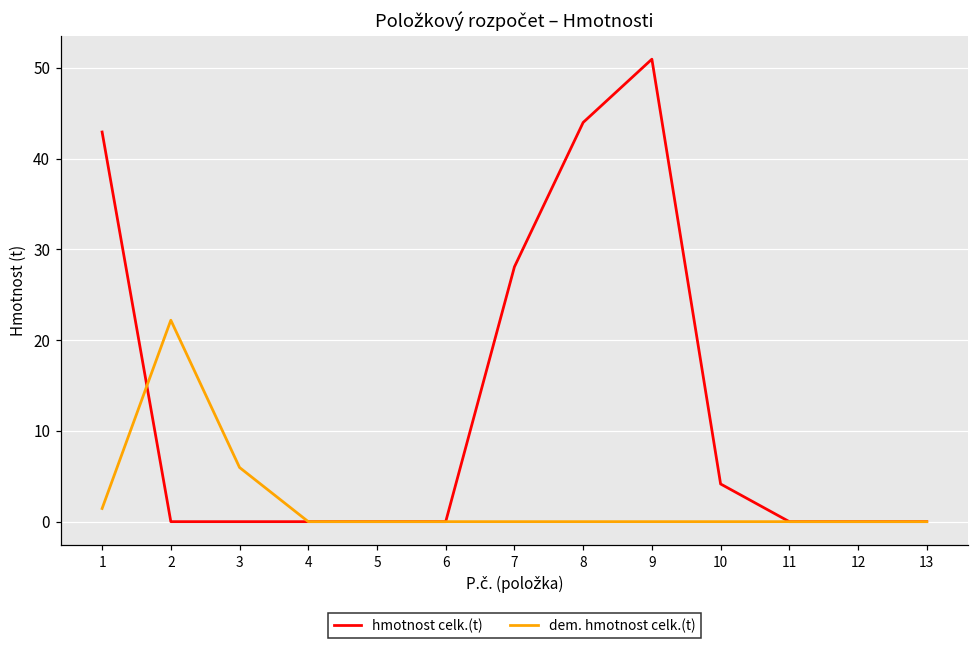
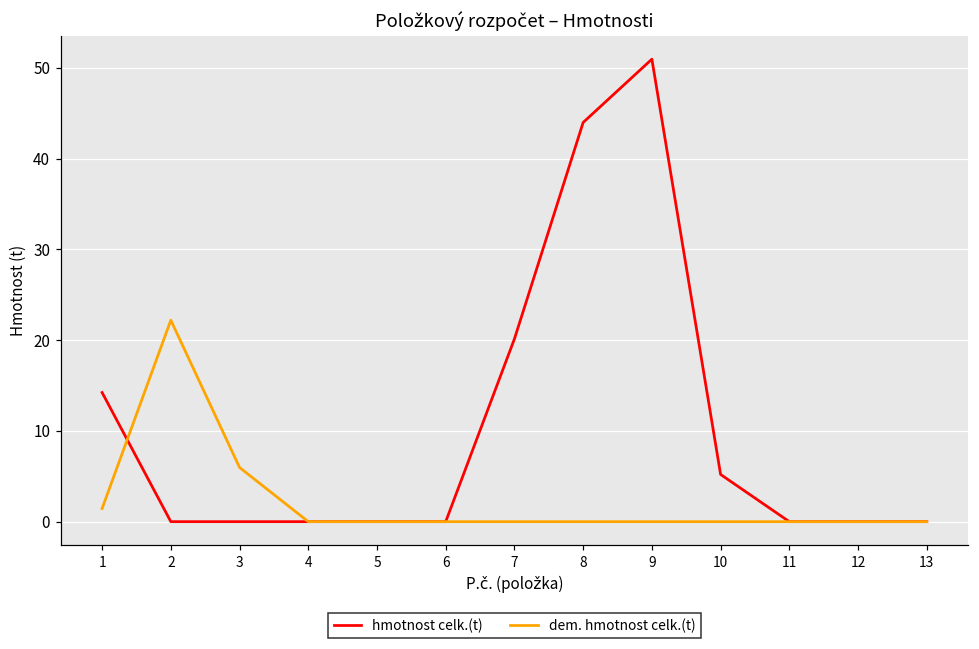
  {
    "hmotnost celk.(t)": {
-     "1": 43,
+     "1": 14,
      "2": 0,
      "3": 0,
-     "7": 28,
+     "7": 20,
      "8": 44,
      "9": 51,
-     "10": 4
+     "10": 5
    },
    "dem. hmotnost celk.(t)": {
      "1": 1,
      "2": 22,
      "3": 6,
      "7": 0,
      "8": 0,
      "9": 0,
      "10": 0
    }
  }
